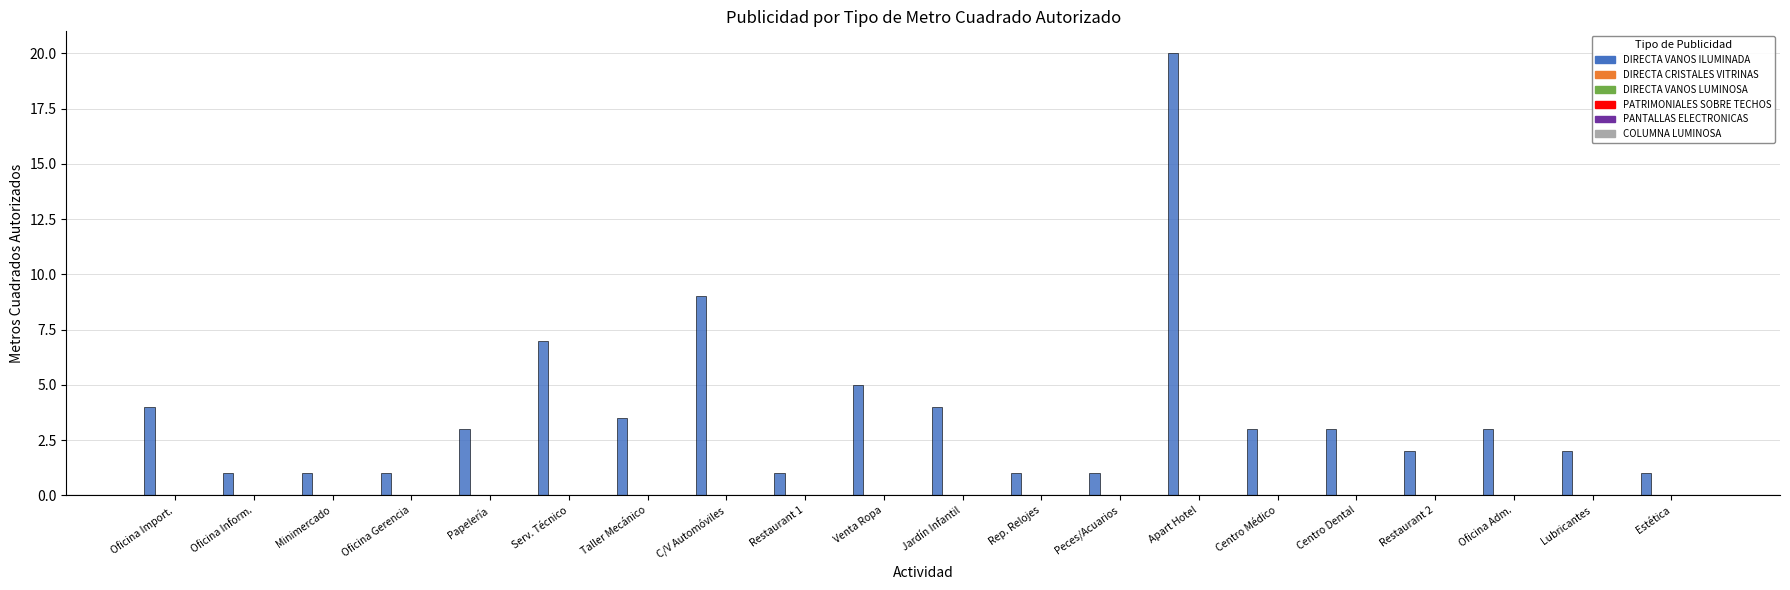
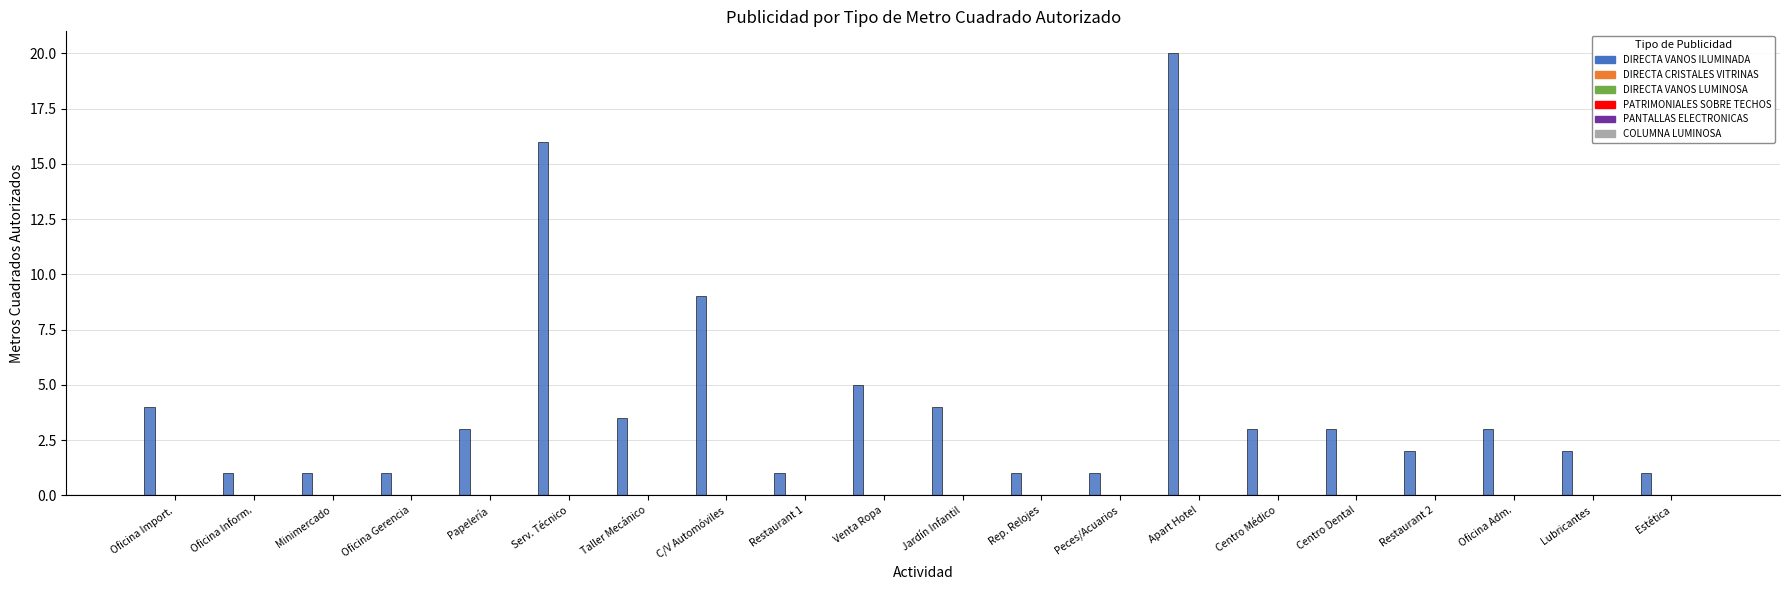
  {
    "DIRECTA VANOS ILUMINADA": {
      "Oficina Import.": 4,
      "Oficina Inform.": 1,
      "Minimercado": 1,
      "Oficina Gerencia": 1,
      "Papelería": 3,
-     "Serv. Técnico": 7,
+     "Serv. Técnico": 16,
      "Taller Mecánico": 3.5,
      "C/V Automóviles": 9,
      "Restaurant 1": 1,
      "Venta Ropa": 5,
      "Jardín Infantil": 4,
      "Rep. Relojes": 1,
      "Peces/Acuarios": 1,
      "Apart Hotel": 20,
      "Centro Médico": 3,
      "Centro Dental": 3,
      "Restaurant 2": 2,
      "Oficina Adm.": 3,
      "Lubricantes": 2,
      "Estética": 1
    },
    "DIRECTA CRISTALES VITRINAS": {
      "Oficina Import.": 0,
      "Oficina Inform.": 0,
      "Minimercado": 0,
      "Oficina Gerencia": 0,
      "Papelería": 0,
      "Serv. Técnico": 0,
      "Taller Mecánico": 0,
      "C/V Automóviles": 0,
      "Restaurant 1": 0,
      "Venta Ropa": 0,
      "Jardín Infantil": 0,
      "Rep. Relojes": 0,
      "Peces/Acuarios": 0,
      "Apart Hotel": 0,
      "Centro Médico": 0,
      "Centro Dental": 0,
      "Restaurant 2": 0,
      "Oficina Adm.": 0,
      "Lubricantes": 0,
      "Estética": 0
    },
    "DIRECTA VANOS LUMINOSA": {
      "Oficina Import.": 0,
      "Oficina Inform.": 0,
      "Minimercado": 0,
      "Oficina Gerencia": 0,
      "Papelería": 0,
      "Serv. Técnico": 0,
      "Taller Mecánico": 0,
      "C/V Automóviles": 0,
      "Restaurant 1": 0,
      "Venta Ropa": 0,
      "Jardín Infantil": 0,
      "Rep. Relojes": 0,
      "Peces/Acuarios": 0,
      "Apart Hotel": 0,
      "Centro Médico": 0,
      "Centro Dental": 0,
      "Restaurant 2": 0,
      "Oficina Adm.": 0,
      "Lubricantes": 0,
      "Estética": 0
    },
    "PATRIMONIALES SOBRE TECHOS": {
      "Oficina Import.": 0,
      "Oficina Inform.": 0,
      "Minimercado": 0,
      "Oficina Gerencia": 0,
      "Papelería": 0,
      "Serv. Técnico": 0,
      "Taller Mecánico": 0,
      "C/V Automóviles": 0,
      "Restaurant 1": 0,
      "Venta Ropa": 0,
      "Jardín Infantil": 0,
      "Rep. Relojes": 0,
      "Peces/Acuarios": 0,
      "Apart Hotel": 0,
      "Centro Médico": 0,
      "Centro Dental": 0,
      "Restaurant 2": 0,
      "Oficina Adm.": 0,
      "Lubricantes": 0,
      "Estética": 0
    },
    "PANTALLAS ELECTRONICAS": {
      "Oficina Import.": 0,
      "Oficina Inform.": 0,
      "Minimercado": 0,
      "Oficina Gerencia": 0,
      "Papelería": 0,
      "Serv. Técnico": 0,
      "Taller Mecánico": 0,
      "C/V Automóviles": 0,
      "Restaurant 1": 0,
      "Venta Ropa": 0,
      "Jardín Infantil": 0,
      "Rep. Relojes": 0,
      "Peces/Acuarios": 0,
      "Apart Hotel": 0,
      "Centro Médico": 0,
      "Centro Dental": 0,
      "Restaurant 2": 0,
      "Oficina Adm.": 0,
      "Lubricantes": 0,
      "Estética": 0
    },
    "COLUMNA LUMINOSA": {
      "Oficina Import.": 0,
      "Oficina Inform.": 0,
      "Minimercado": 0,
      "Oficina Gerencia": 0,
      "Papelería": 0,
      "Serv. Técnico": 0,
      "Taller Mecánico": 0,
      "C/V Automóviles": 0,
      "Restaurant 1": 0,
      "Venta Ropa": 0,
      "Jardín Infantil": 0,
      "Rep. Relojes": 0,
      "Peces/Acuarios": 0,
      "Apart Hotel": 0,
      "Centro Médico": 0,
      "Centro Dental": 0,
      "Restaurant 2": 0,
      "Oficina Adm.": 0,
      "Lubricantes": 0,
      "Estética": 0
    }
  }
